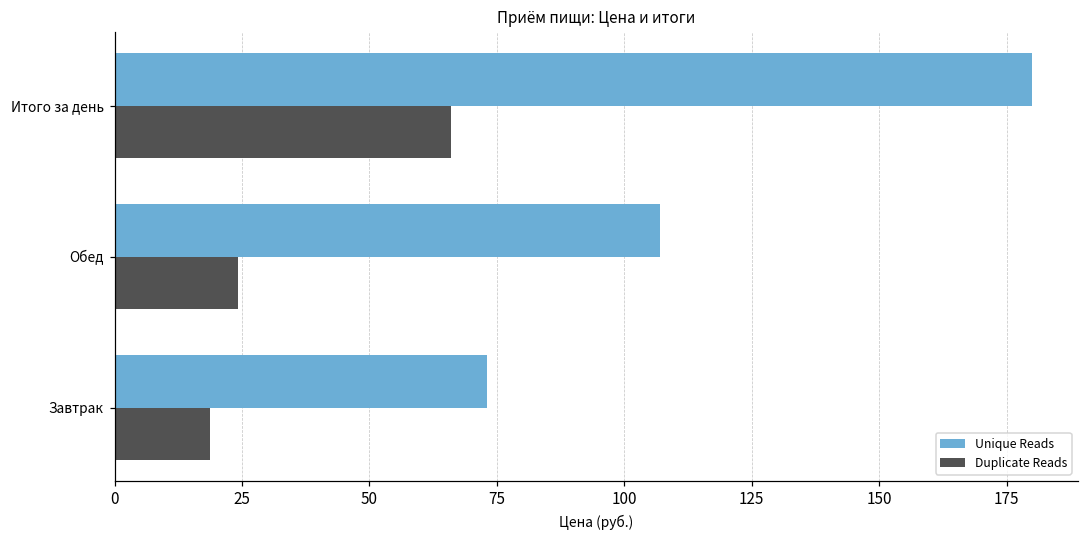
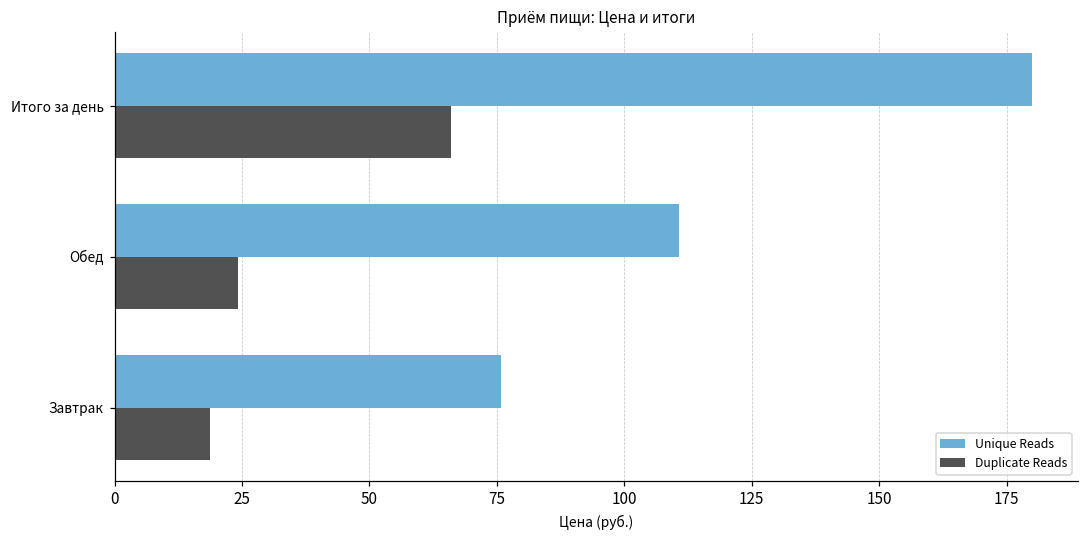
  {
    "Unique Reads": {
      "Итого за день": 180,
-     "Обед": 107,
-     "Завтрак": 73
+     "Обед": 111,
+     "Завтрак": 76
    },
    "Duplicate Reads": {
      "Итого за день": 66,
      "Обед": 24,
      "Завтрак": 19
    }
  }
